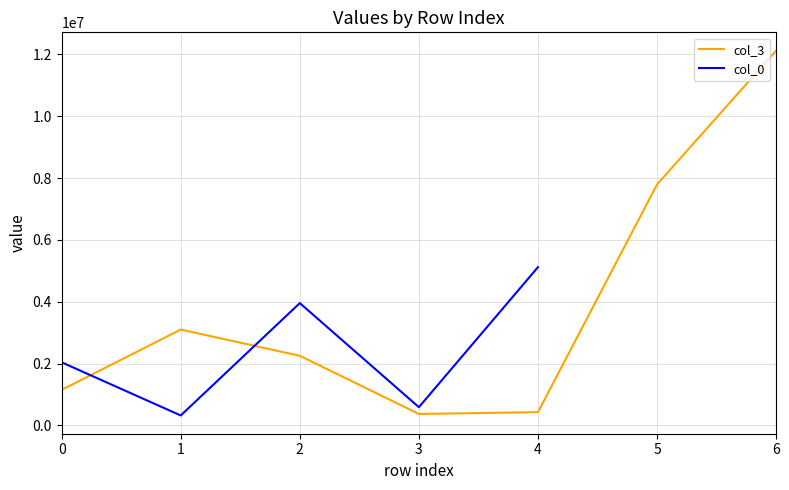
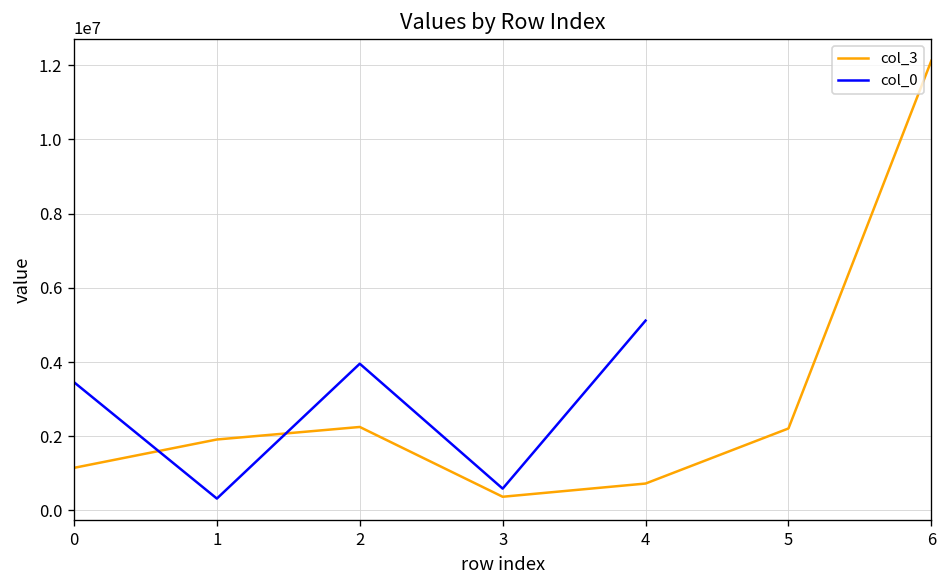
  {
    "col_3": {
      "0": 1100000,
-     "1": 3100000,
+     "1": 1900000,
      "2": 2300000,
      "3": 400000,
-     "4": 400000,
-     "5": 7800000,
+     "4": 700000,
+     "5": 2200000,
      "6": 12100000
    },
    "col_0": {
-     "0": 2000000,
+     "0": 3500000,
      "1": 300000,
      "2": 4000000,
      "3": 600000,
      "4": 5100000
    }
  }
